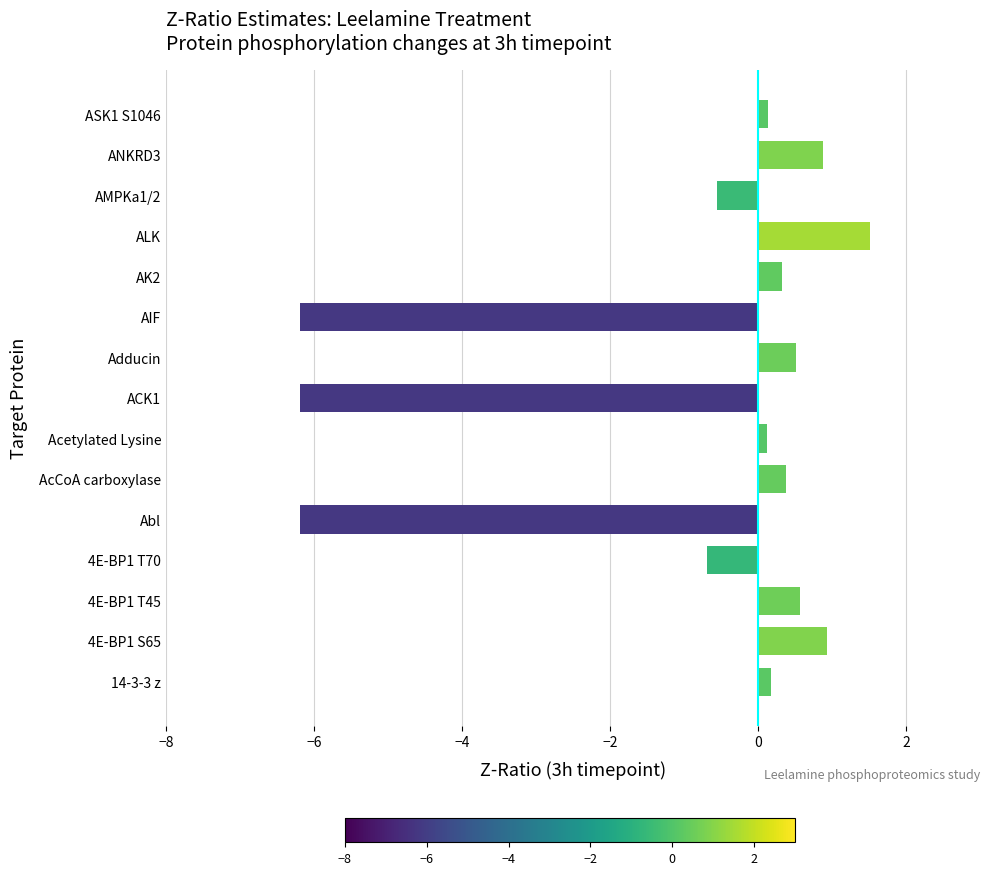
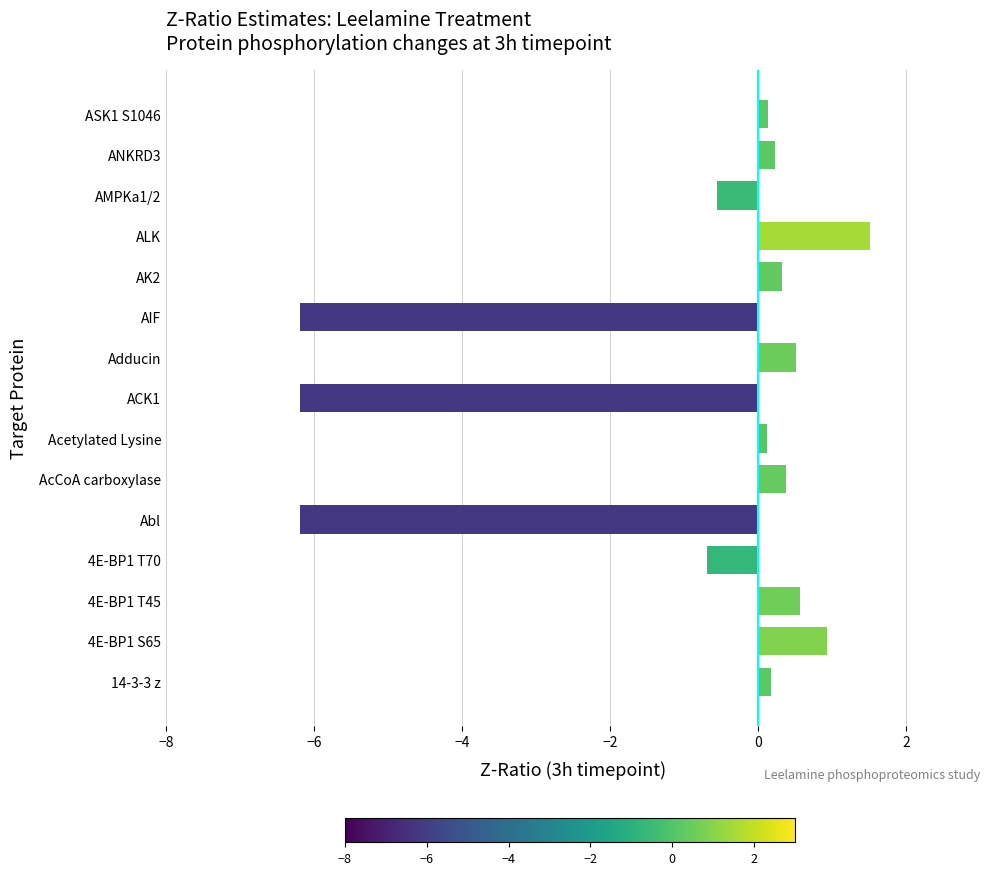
  {
    "ASK1 S1046": 0.1,
-   "ANKRD3": 0.9,
+   "ANKRD3": 0.2,
    "AMPKa1/2": -0.6,
    "ALK": 1.5,
    "AK2": 0.3,
    "AIF": -6.2,
    "Adducin": 0.5,
    "ACK1": -6.2,
    "Acetylated Lysine": 0.1,
    "AcCoA carboxylase": 0.4,
    "Abl": -6.2,
    "4E-BP1 T70": -0.7,
    "4E-BP1 T45": 0.6,
    "4E-BP1 S65": 0.9,
    "14-3-3 z": 0.2
  }
